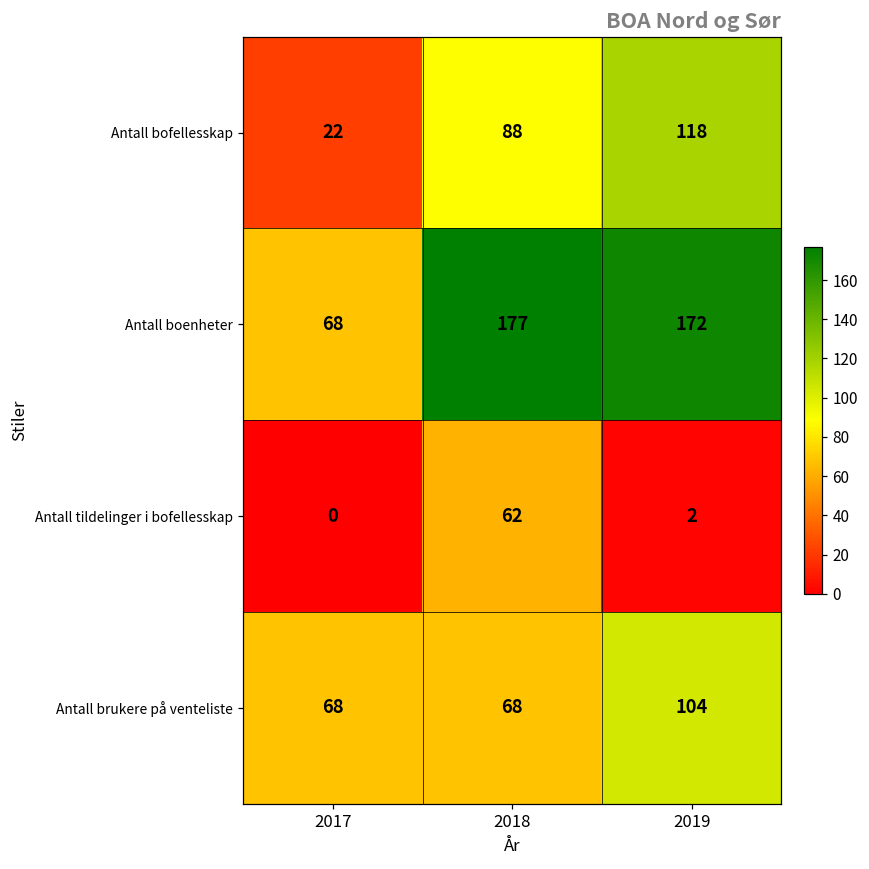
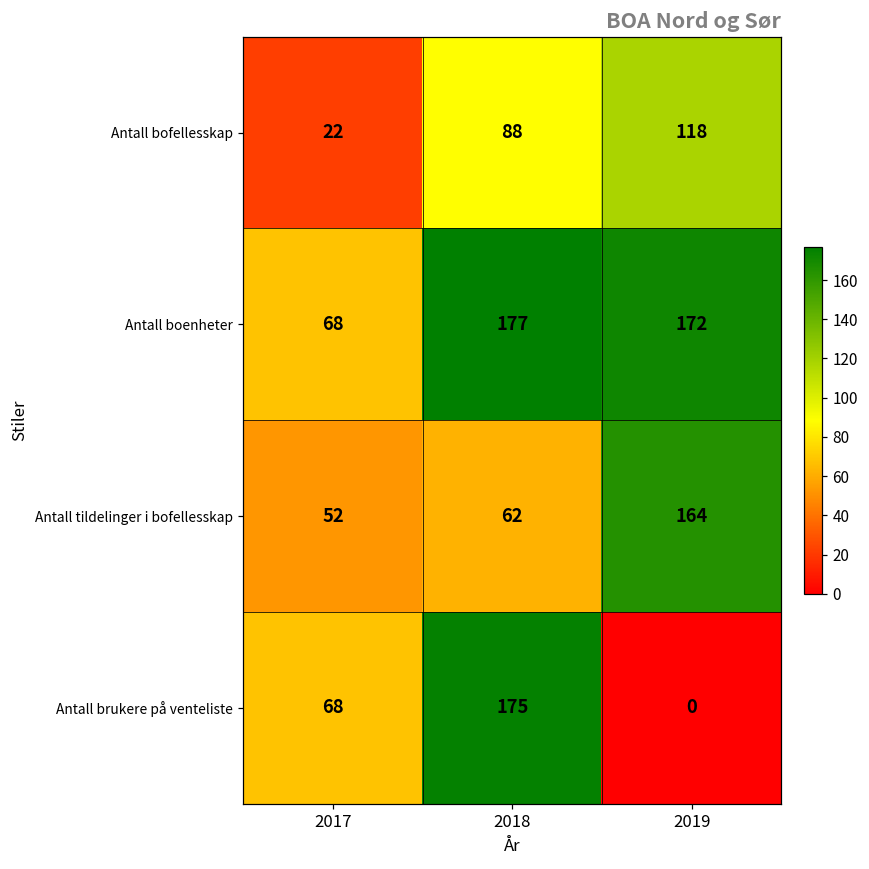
  {
    "Antall bofellesskap": {
      "2017": 22,
      "2018": 88,
      "2019": 118
    },
    "Antall boenheter": {
      "2017": 68,
      "2018": 177,
      "2019": 172
    },
    "Antall tildelinger i bofellesskap": {
-     "2017": 0,
+     "2017": 52,
      "2018": 62,
-     "2019": 2
+     "2019": 164
    },
    "Antall brukere på venteliste": {
      "2017": 68,
-     "2018": 68,
-     "2019": 104
+     "2018": 175,
+     "2019": 0
    }
  }
